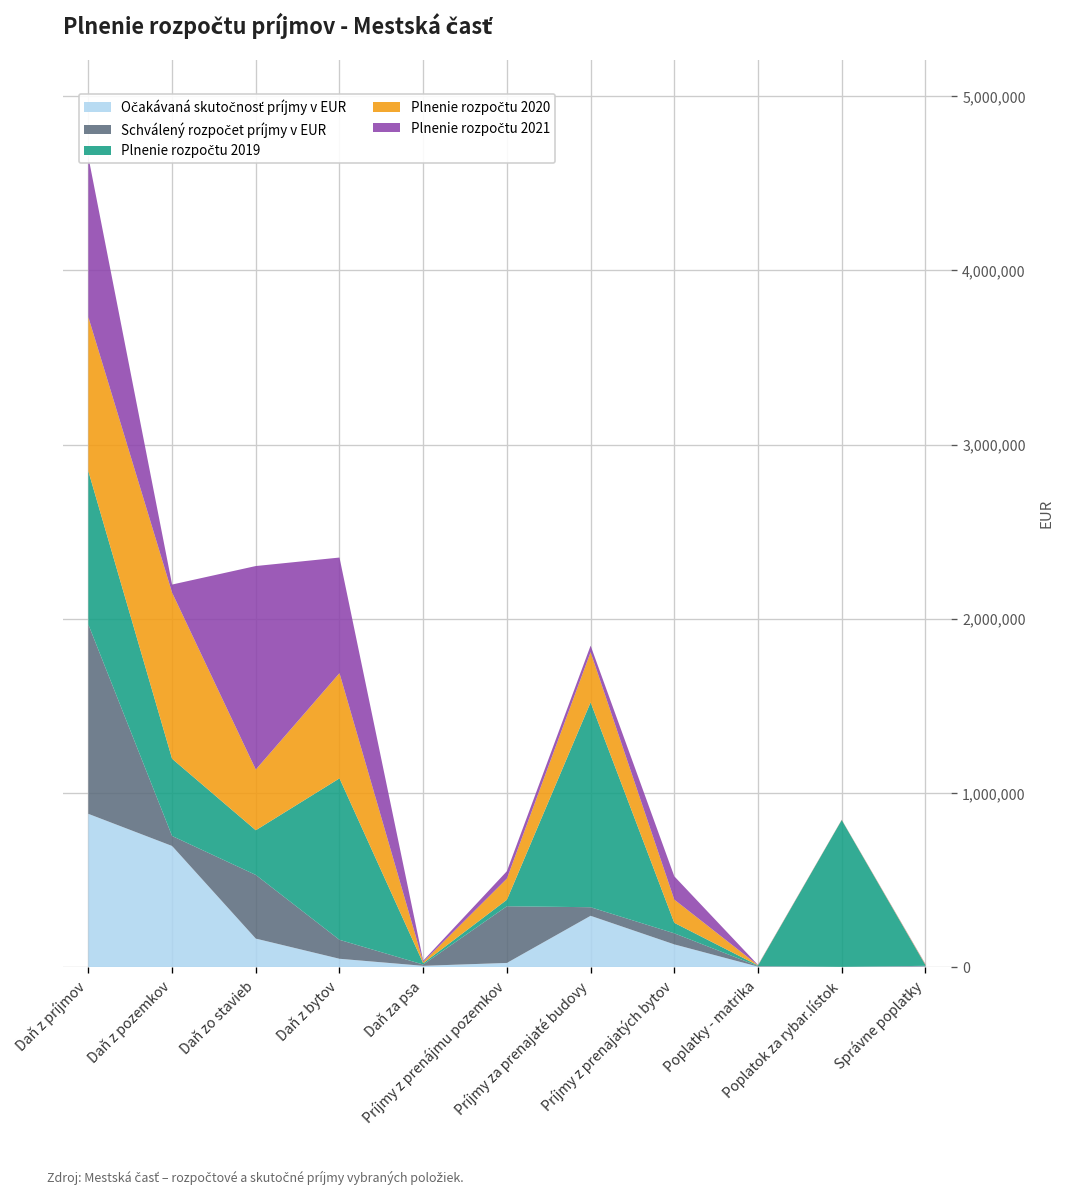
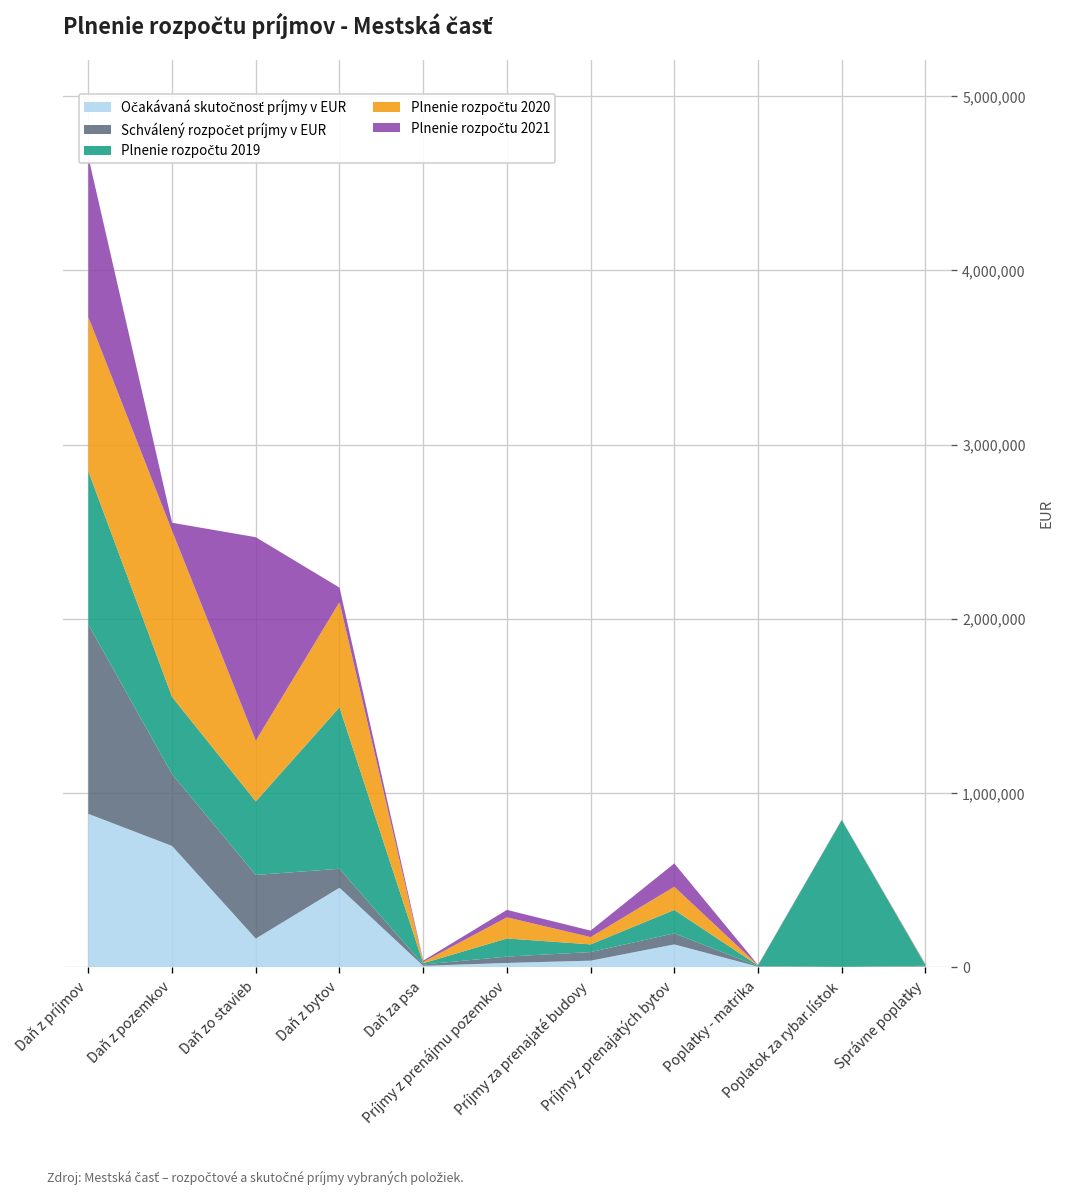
  {
    "Očakávaná skutočnosť príjmy v EUR": {
      "Daň z príjmov": "880,000",
      "Daň z pozemkov": "700,000",
      "Daň zo stavieb": "160,000",
-     "Daň z bytov": "50,000",
+     "Daň z bytov": "460,000",
      "Príjmy z prenájmu pozemkov": "20,000",
-     "Príjmy za prenajaté budovy": "290,000",
+     "Príjmy za prenajaté budovy": "40,000",
      "Príjmy z prenajatých bytov": "130,000"
    },
    "Schválený rozpočet príjmy v EUR": {
      "Daň z príjmov": "1,090,000",
-     "Daň z pozemkov": "60,000",
+     "Daň z pozemkov": "410,000",
      "Daň zo stavieb": "370,000",
      "Daň z bytov": "110,000",
-     "Príjmy z prenájmu pozemkov": "330,000",
+     "Príjmy z prenájmu pozemkov": "40,000",
      "Príjmy za prenajaté budovy": "50,000",
      "Príjmy z prenajatých bytov": "60,000"
    },
    "Plnenie rozpočtu 2019": {
      "Daň z príjmov": "880,000",
      "Daň z pozemkov": "440,000",
-     "Daň zo stavieb": "260,000",
+     "Daň zo stavieb": "420,000",
      "Daň z bytov": "930,000",
-     "Príjmy z prenájmu pozemkov": "40,000",
-     "Príjmy za prenajaté budovy": "1,180,000",
-     "Príjmy z prenajatých bytov": "60,000"
+     "Príjmy z prenájmu pozemkov": "100,000",
+     "Príjmy za prenajaté budovy": "40,000",
+     "Príjmy z prenajatých bytov": "130,000"
    },
    "Plnenie rozpočtu 2020": {
      "Daň z príjmov": "880,000",
      "Daň z pozemkov": "950,000",
      "Daň zo stavieb": "350,000",
      "Daň z bytov": "600,000",
      "Príjmy z prenájmu pozemkov": "120,000",
-     "Príjmy za prenajaté budovy": "290,000",
+     "Príjmy za prenajaté budovy": "40,000",
      "Príjmy z prenajatých bytov": "130,000"
    },
    "Plnenie rozpočtu 2021": {
      "Daň z pozemkov": "50,000",
      "Daň zo stavieb": "1,170,000",
-     "Daň z bytov": "660,000",
+     "Daň z bytov": "80,000",
      "Príjmy z prenájmu pozemkov": "40,000",
      "Príjmy za prenajaté budovy": "40,000",
      "Príjmy z prenajatých bytov": "130,000"
    }
  }
